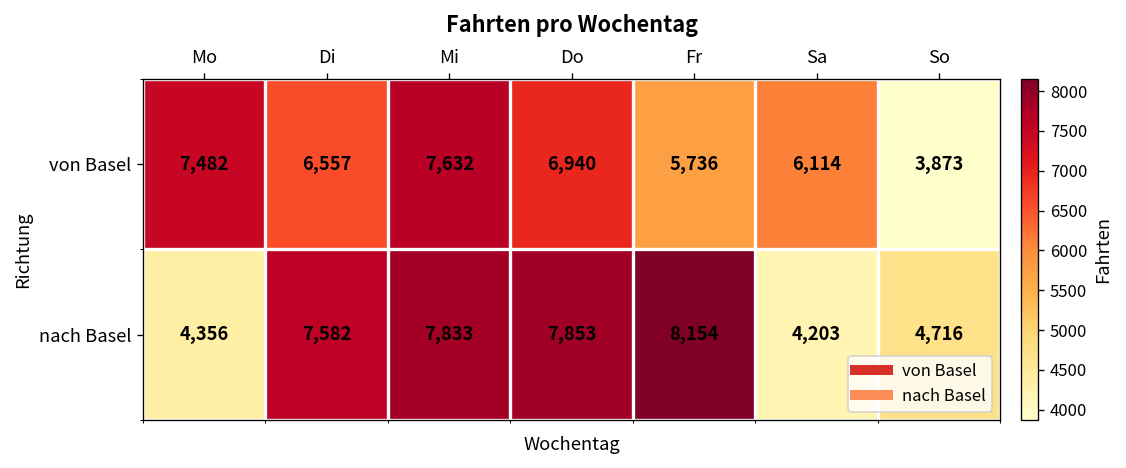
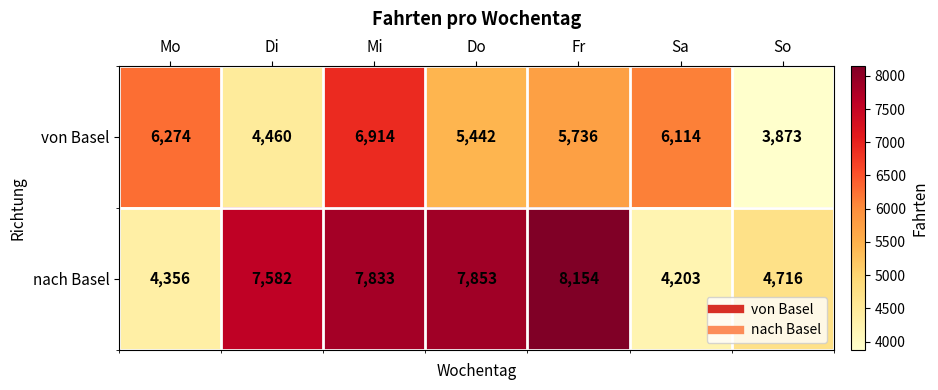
  {
    "von Basel": {
-     "Mo": "7,482",
-     "Di": "6,557",
-     "Mi": "7,632",
-     "Do": "6,940",
+     "Mo": "6,274",
+     "Di": "4,460",
+     "Mi": "6,914",
+     "Do": "5,442",
      "Fr": "5,736",
      "Sa": "6,114",
      "So": "3,873"
    },
    "nach Basel": {
      "Mo": "4,356",
      "Di": "7,582",
      "Mi": "7,833",
      "Do": "7,853",
      "Fr": "8,154",
      "Sa": "4,203",
      "So": "4,716"
    }
  }
